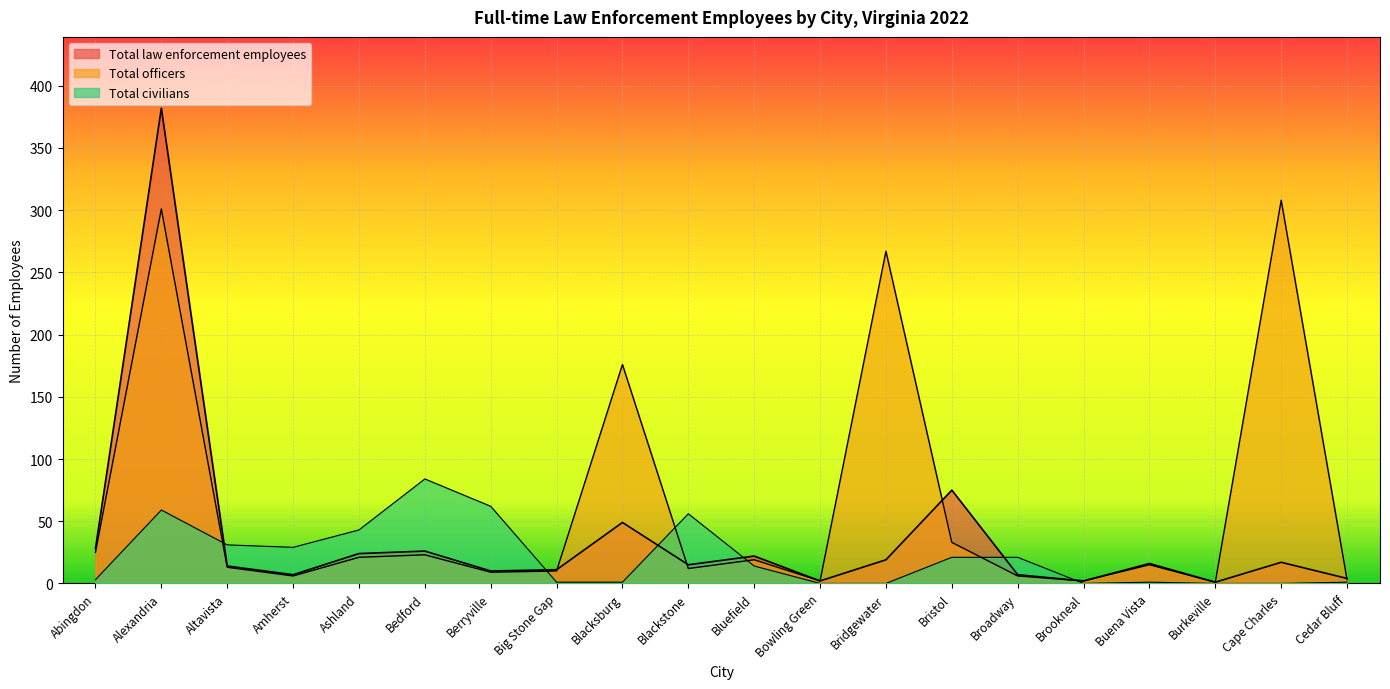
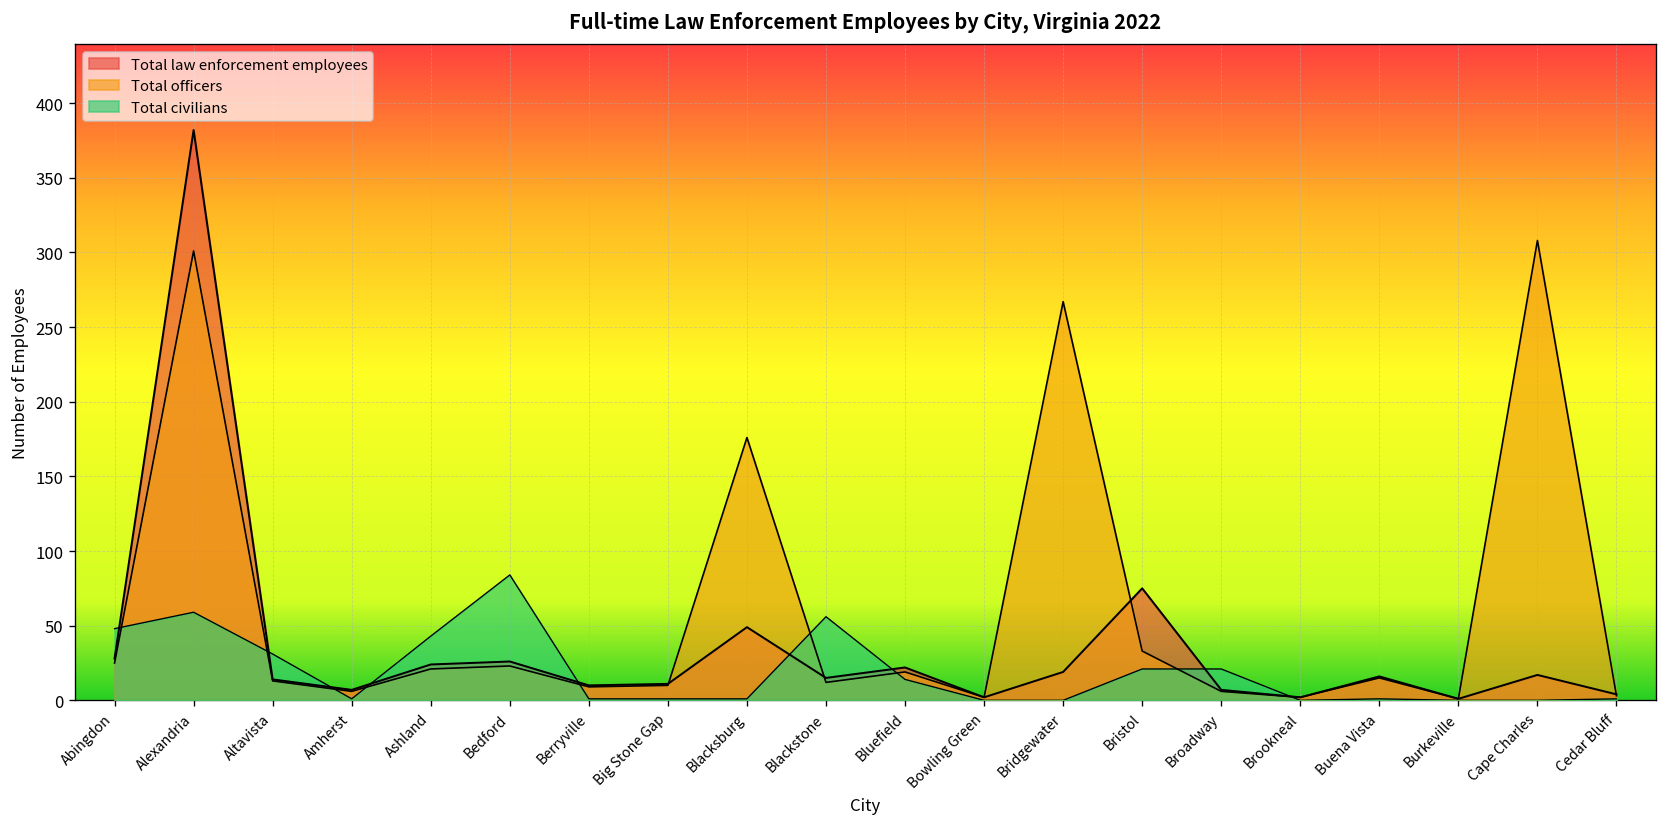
  {
    "Total law enforcement employees": {
      "Abingdon": 28,
      "Alexandria": 382,
      "Ashland": 24,
      "Bedford": 26,
      "Blacksburg": 49,
      "Blackstone": 15,
      "Bluefield": 22,
      "Bridgewater": 19,
      "Bristol": 75,
      "Cape Charles": 17
    },
    "Total officers": {
      "Abingdon": 25,
      "Alexandria": 301,
      "Ashland": 21,
      "Bedford": 23,
      "Blacksburg": 176,
      "Blackstone": 12,
      "Bluefield": 19,
      "Bridgewater": 267,
      "Bristol": 33,
      "Cape Charles": 308
    },
    "Total civilians": {
-     "Abingdon": 3,
+     "Abingdon": 48,
      "Alexandria": 59,
      "Altavista": 31,
-     "Amherst": 29,
+     "Amherst": 1,
      "Ashland": 43,
      "Bedford": 84,
-     "Berryville": 62,
+     "Berryville": 1,
      "Big Stone Gap": 1,
      "Blacksburg": 1,
      "Blackstone": 56,
      "Bluefield": 14,
      "Bridgewater": 0,
      "Bristol": 21,
      "Broadway": 21,
      "Buena Vista": 1,
      "Cape Charles": 0
    }
  }
